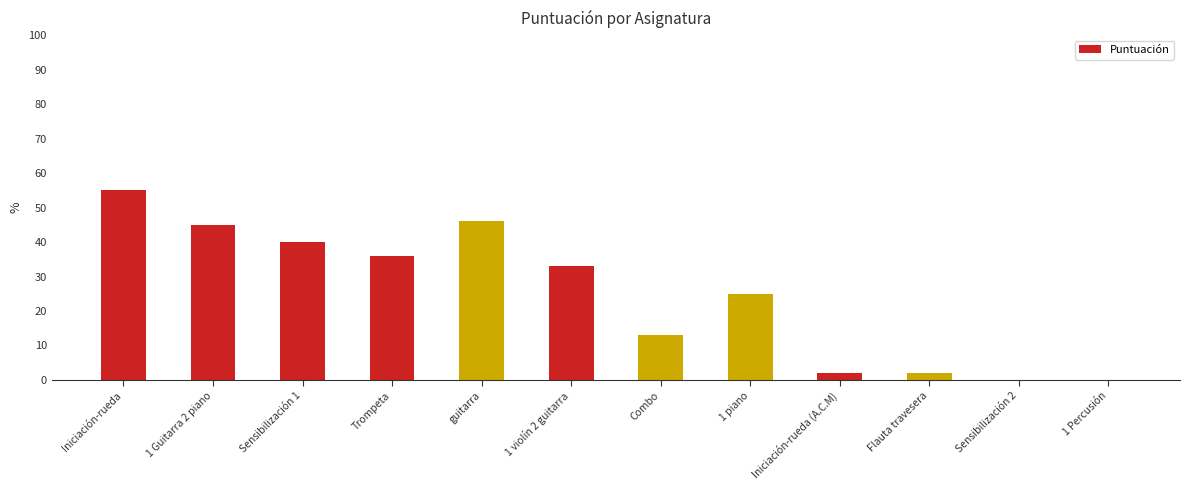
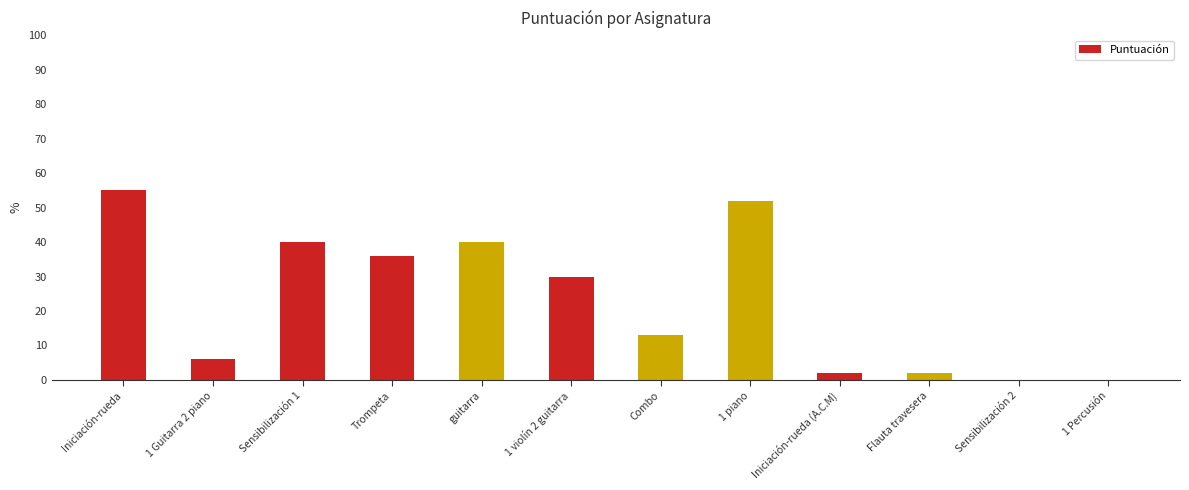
  {
    "Iniciación-rueda": 55,
-   "1 Guitarra 2 piano": 45,
+   "1 Guitarra 2 piano": 6,
    "Sensibilización 1": 40,
    "Trompeta": 36,
-   "guitarra": 46,
-   "1 violín 2 guitarra": 33,
+   "guitarra": 40,
+   "1 violín 2 guitarra": 30,
    "Combo": 13,
-   "1 piano": 25,
+   "1 piano": 52,
    "Iniciación-rueda (A.C.M)": 2,
    "Flauta travesera": 2,
    "Sensibilización 2": 0,
    "1 Percusión": 0
  }
